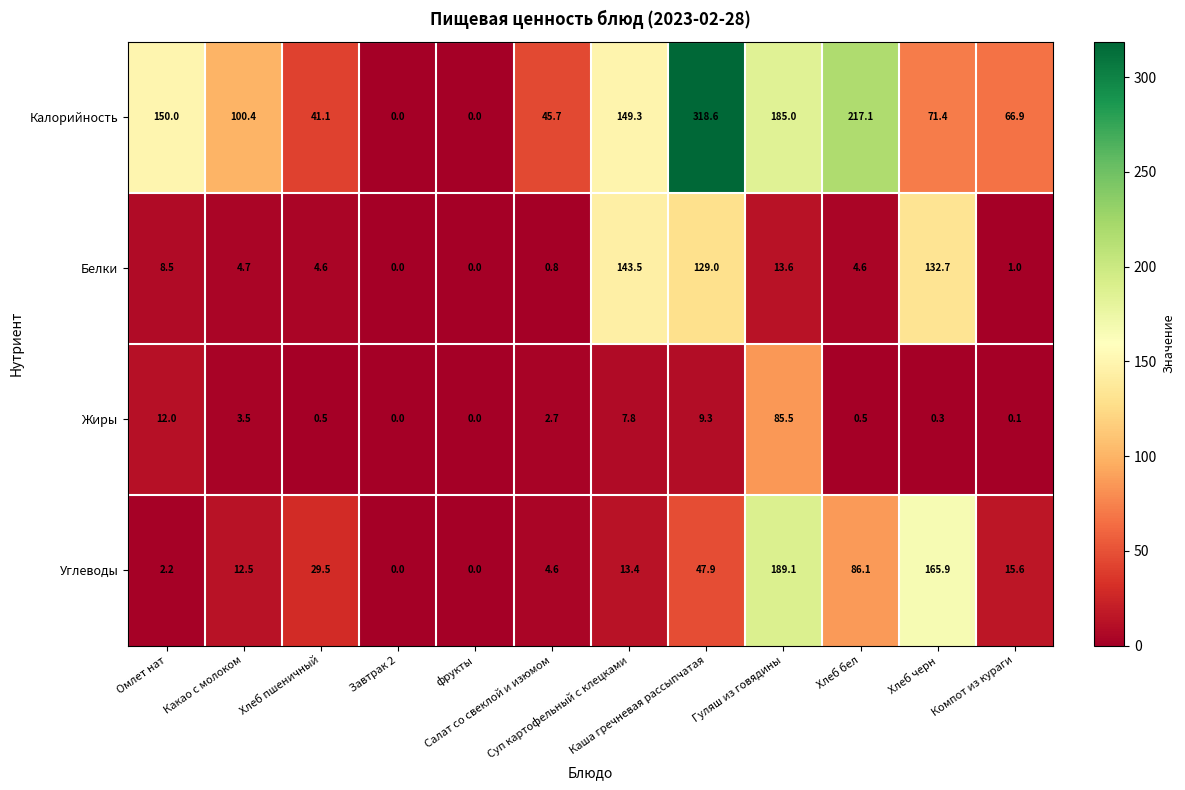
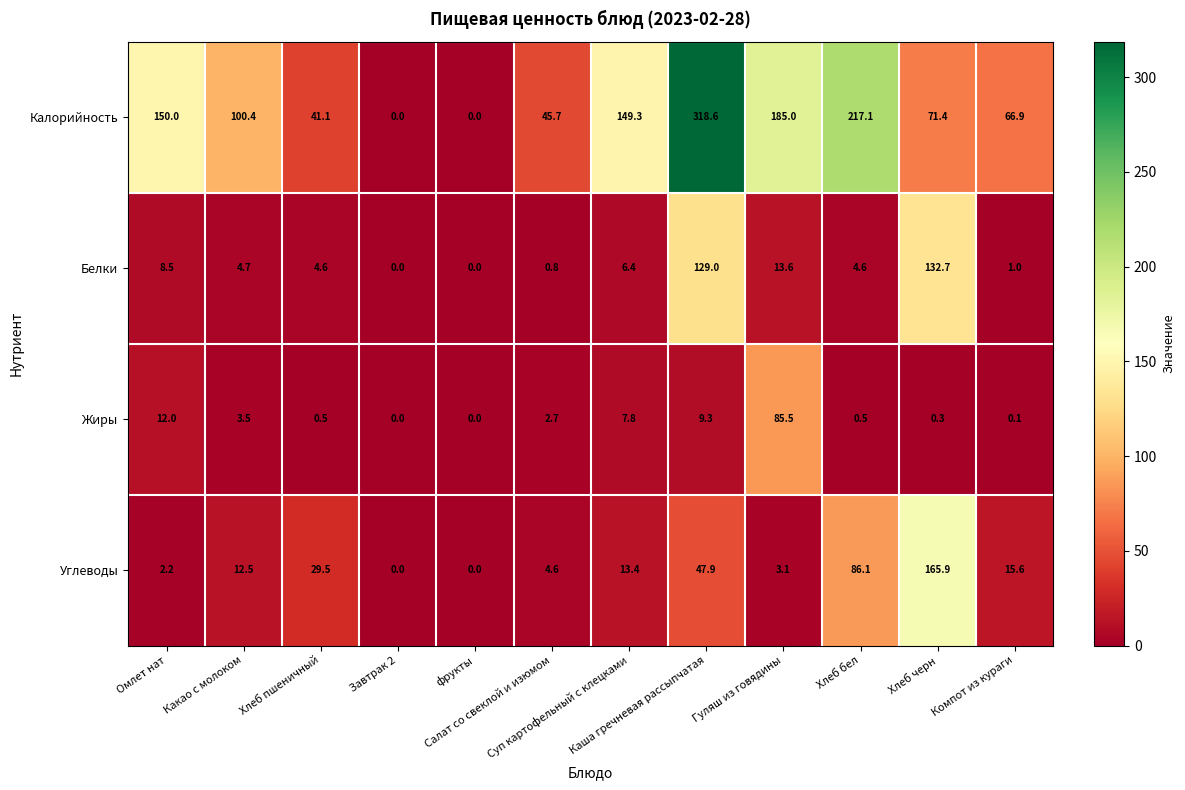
  {
    "Калорийность": {
      "Омлет нат": 150.0,
      "Какао с молоком": 100.4,
      "Хлеб пшеничный": 41.1,
      "Завтрак 2": 0.0,
      "фрукты": 0.0,
      "Салат со свеклой и изюмом": 45.7,
      "Суп картофельный с клецками": 149.3,
      "Каша гречневая рассыпчатая": 318.6,
      "Гуляш из говядины": 185.0,
      "Хлеб бел": 217.1,
      "Хлеб черн": 71.4,
      "Компот из кураги": 66.9
    },
    "Белки": {
      "Омлет нат": 8.5,
      "Какао с молоком": 4.7,
      "Хлеб пшеничный": 4.6,
      "Завтрак 2": 0.0,
      "фрукты": 0.0,
      "Салат со свеклой и изюмом": 0.8,
-     "Суп картофельный с клецками": 143.5,
+     "Суп картофельный с клецками": 6.4,
      "Каша гречневая рассыпчатая": 129.0,
      "Гуляш из говядины": 13.6,
      "Хлеб бел": 4.6,
      "Хлеб черн": 132.7,
      "Компот из кураги": 1.0
    },
    "Жиры": {
      "Омлет нат": 12.0,
      "Какао с молоком": 3.5,
      "Хлеб пшеничный": 0.5,
      "Завтрак 2": 0.0,
      "фрукты": 0.0,
      "Салат со свеклой и изюмом": 2.7,
      "Суп картофельный с клецками": 7.8,
      "Каша гречневая рассыпчатая": 9.3,
      "Гуляш из говядины": 85.5,
      "Хлеб бел": 0.5,
      "Хлеб черн": 0.3,
      "Компот из кураги": 0.1
    },
    "Углеводы": {
      "Омлет нат": 2.2,
      "Какао с молоком": 12.5,
      "Хлеб пшеничный": 29.5,
      "Завтрак 2": 0.0,
      "фрукты": 0.0,
      "Салат со свеклой и изюмом": 4.6,
      "Суп картофельный с клецками": 13.4,
      "Каша гречневая рассыпчатая": 47.9,
-     "Гуляш из говядины": 189.1,
+     "Гуляш из говядины": 3.1,
      "Хлеб бел": 86.1,
      "Хлеб черн": 165.9,
      "Компот из кураги": 15.6
    }
  }
